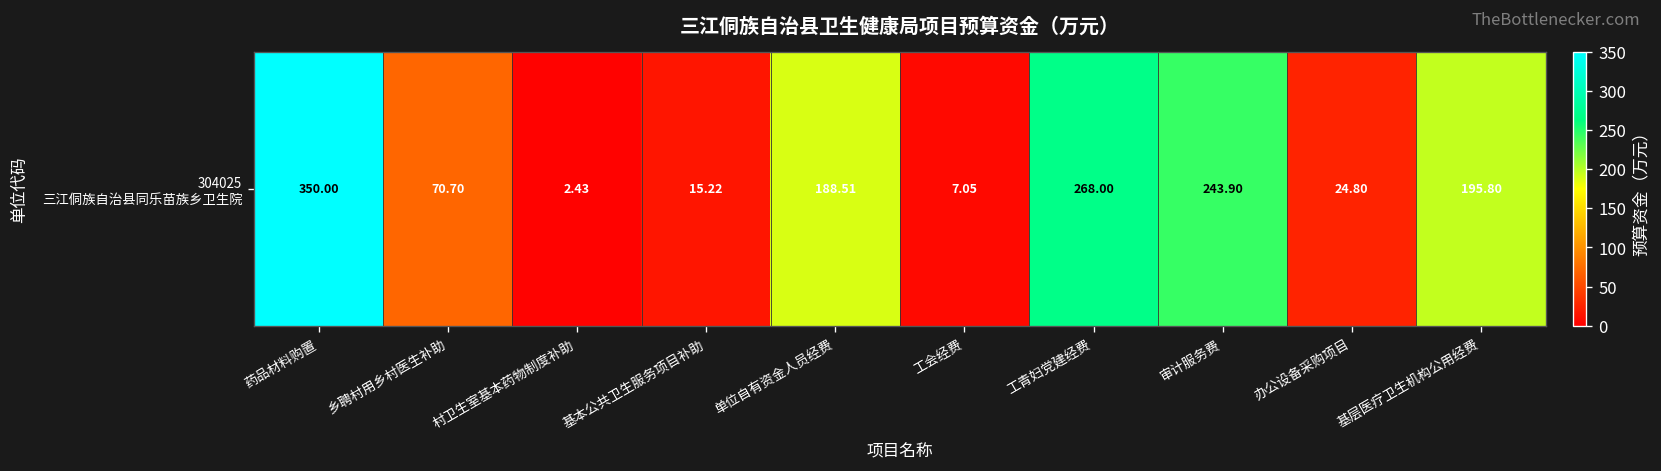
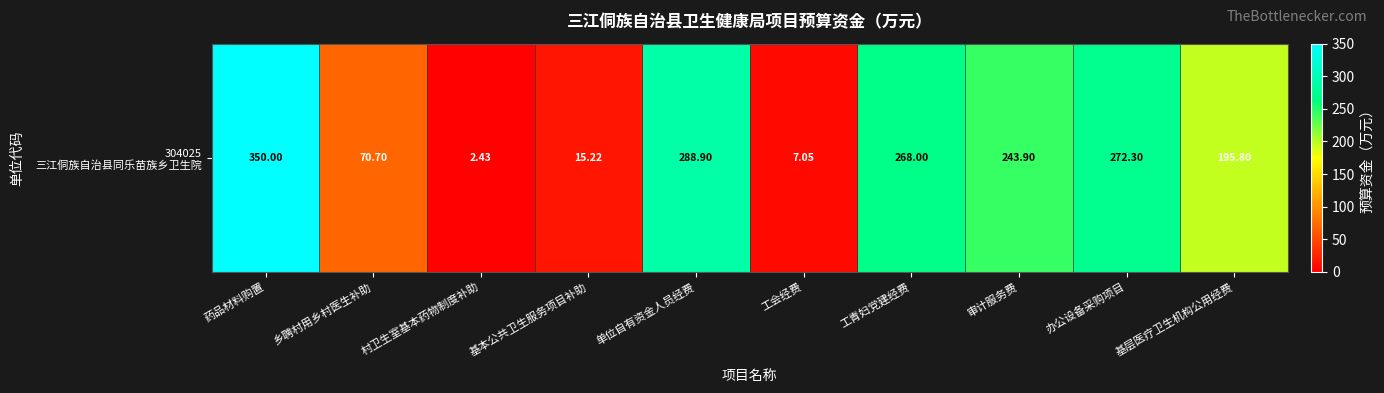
  {
    "304025 三江侗族自治县同乐苗族乡卫生院": {
      "药品材料购置": 350.00,
      "乡聘村用乡村医生补助": 70.70,
      "村卫生室基本药物制度补助": 2.43,
      "基本公共卫生服务项目补助": 15.22,
-     "单位自有资金人员经费": 188.51,
+     "单位自有资金人员经费": 288.90,
      "工会经费": 7.05,
      "工青妇党建经费": 268.00,
      "审计服务费": 243.90,
-     "办公设备采购项目": 24.80,
+     "办公设备采购项目": 272.30,
      "基层医疗卫生机构公用经费": 195.80
    }
  }
